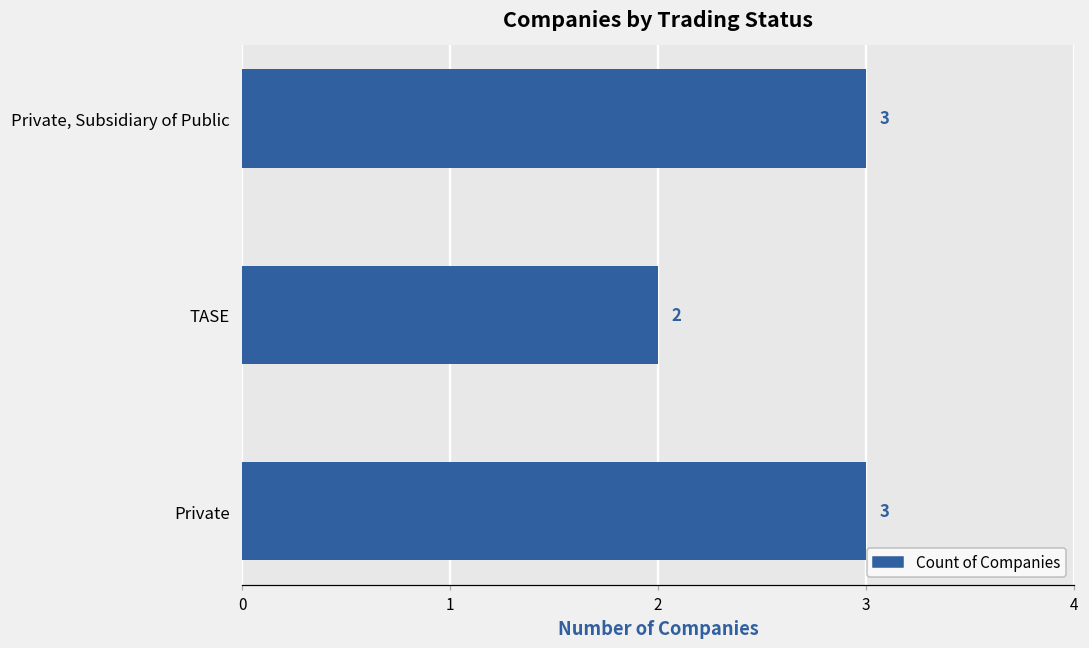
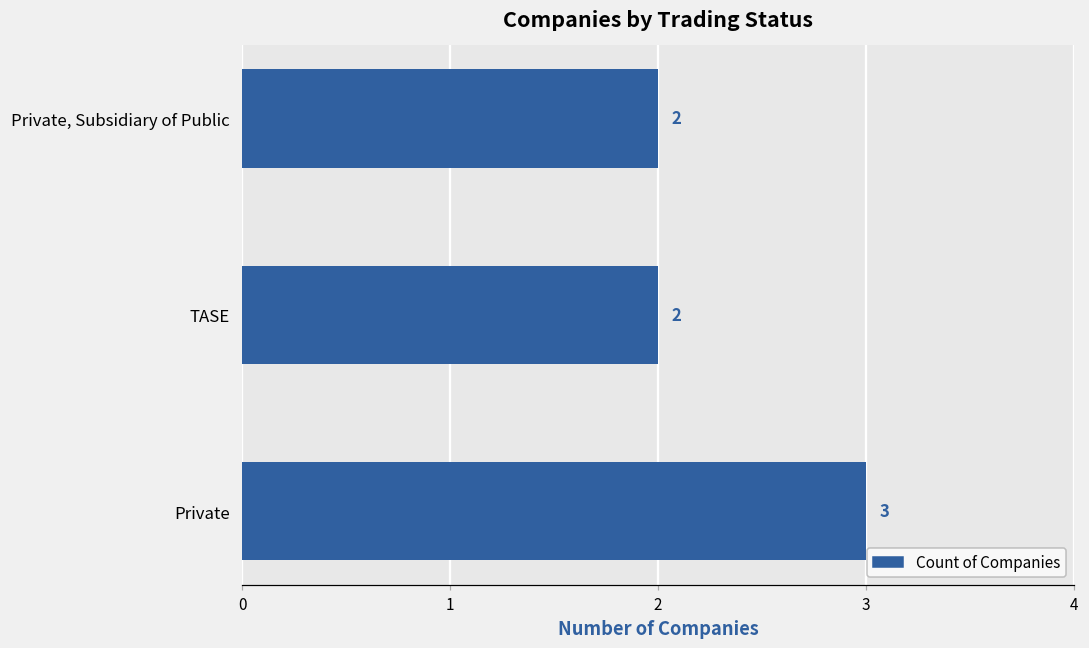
  {
-   "Private, Subsidiary of Public": 3,
+   "Private, Subsidiary of Public": 2,
    "TASE": 2,
    "Private": 3
  }
